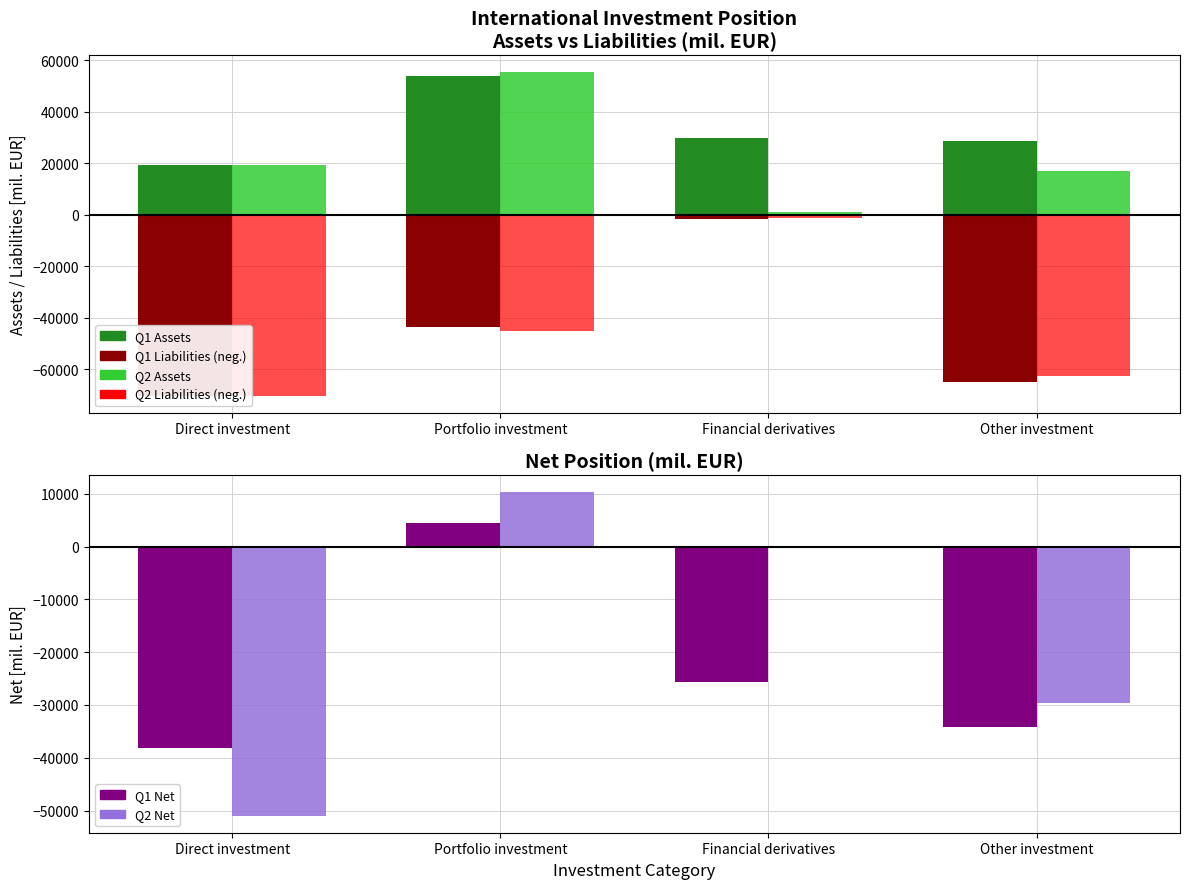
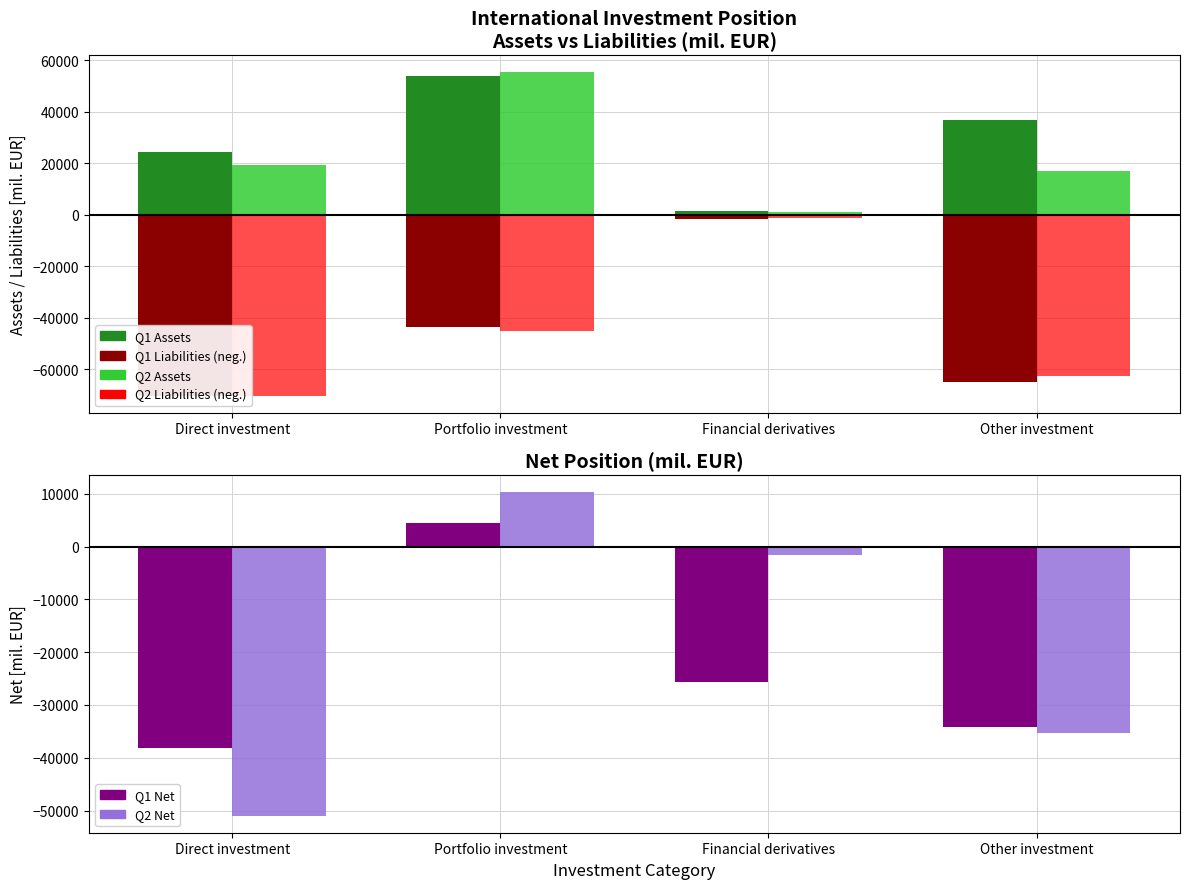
  {
    "International Investment Position Assets vs Liabilities (mil. EUR)": {
      "Q1 Assets": {
-       "Direct investment": 19000,
+       "Direct investment": 24000,
        "Portfolio investment": 54000,
-       "Financial derivatives": 30000,
-       "Other investment": 29000
+       "Financial derivatives": 2000,
+       "Other investment": 37000
      },
      "Q2 Assets": {
        "Direct investment": 19000,
        "Portfolio investment": 56000,
        "Financial derivatives": 1000,
        "Other investment": 17000
      }
    },
    "Net Position (mil. EUR)": {
      "Q1 Net": {
        "Direct investment": -38000,
        "Portfolio investment": 4000,
        "Financial derivatives": -26000,
        "Other investment": -34000
      },
      "Q2 Net": {
        "Direct investment": -51000,
        "Portfolio investment": 10000,
-       "Financial derivatives": 0,
-       "Other investment": -30000
+       "Financial derivatives": -2000,
+       "Other investment": -35000
      }
    }
  }
